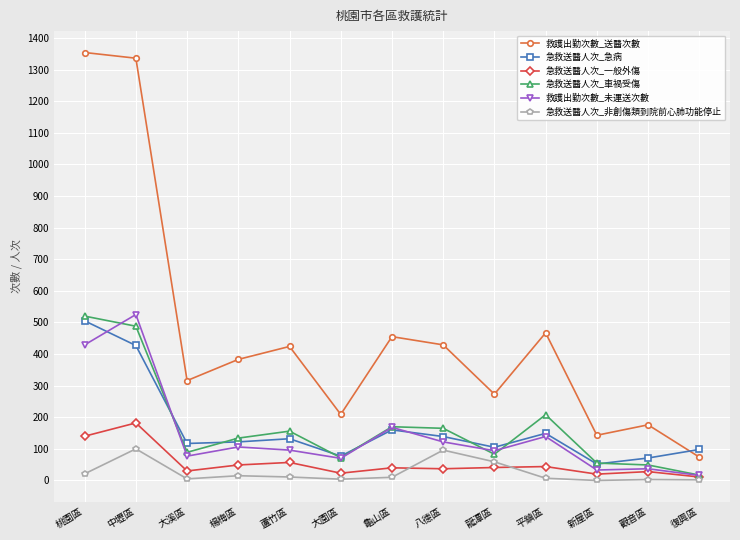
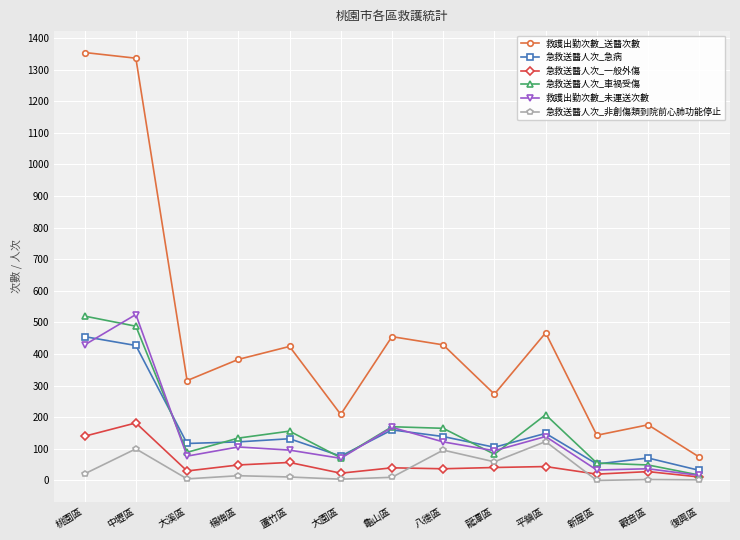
  {
    "急救送醫人次_急病": {
-     "桃園區": 510,
+     "桃園區": 460,
      "中壢區": 430,
      "大溪區": 120,
      "楊梅區": 120,
      "蘆竹區": 130,
      "八德區": 140,
      "龍潭區": 110,
      "平鎮區": 150,
      "觀音區": 70,
-     "復興區": 100
+     "復興區": 30
    },
    "急救送醫人次_車禍受傷": {
      "桃園區": 520,
      "中壢區": 490,
      "大溪區": 90,
      "楊梅區": 130,
      "蘆竹區": 160,
      "八德區": 170,
      "龍潭區": 80,
      "平鎮區": 210,
      "觀音區": 50
    },
    "救護出勤次數_未運送次數": {
      "桃園區": 430,
      "中壢區": 530,
      "大溪區": 80,
      "楊梅區": 110,
      "蘆竹區": 100,
      "八德區": 120,
      "龍潭區": 90,
      "平鎮區": 140,
      "新屋區": 30,
      "觀音區": 40
    },
    "急救送醫人次_非創傷類到院前心肺功能停止": {
      "桃園區": 20,
      "中壢區": 100,
      "大溪區": 10,
      "楊梅區": 20,
      "蘆竹區": 10,
      "大園區": 0,
      "龜山區": 10,
      "八德區": 100,
      "龍潭區": 60,
-     "平鎮區": 10,
+     "平鎮區": 120,
      "新屋區": 0,
      "觀音區": 0,
      "復興區": 0
    }
  }
